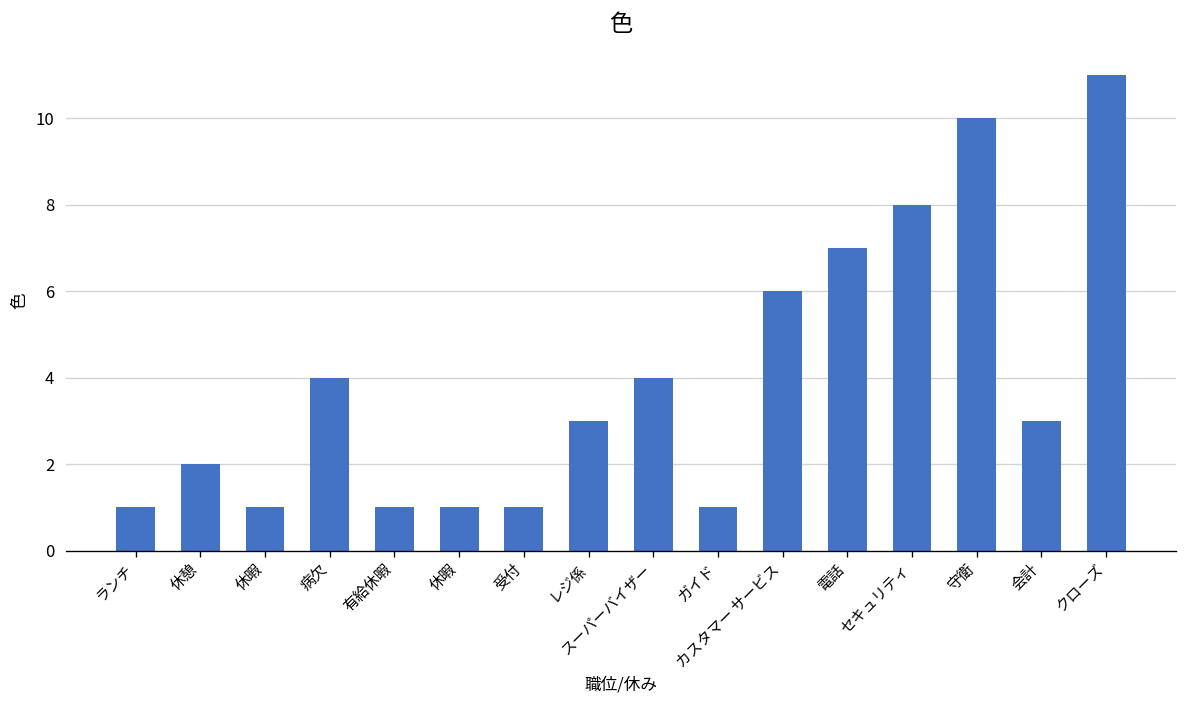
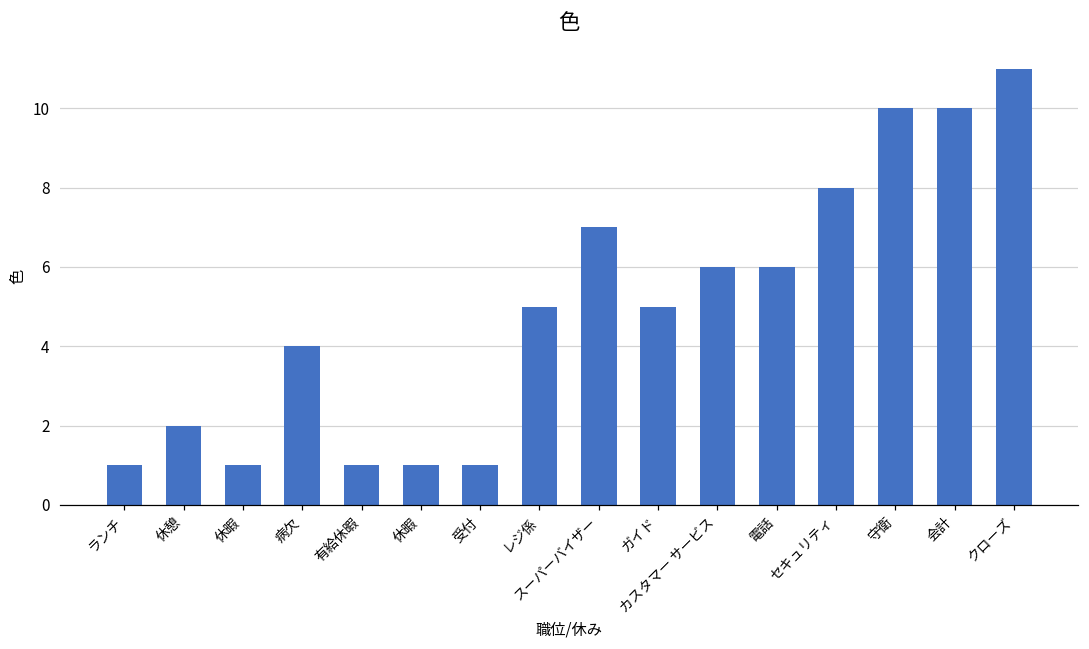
  {
    "ランチ": 1,
    "休憩": 2,
    "病欠": 4,
    "有給休暇": 1,
    "受付": 1,
-   "レジ係": 3,
-   "スーパーバイザー": 4,
-   "ガイド": 1,
+   "レジ係": 5,
+   "スーパーバイザー": 7,
+   "ガイド": 5,
    "カスタマー サービス": 6,
-   "電話": 7,
+   "電話": 6,
    "セキュリティ": 8,
    "守衛": 10,
-   "会計": 3,
+   "会計": 10,
    "クローズ": 11
  }
